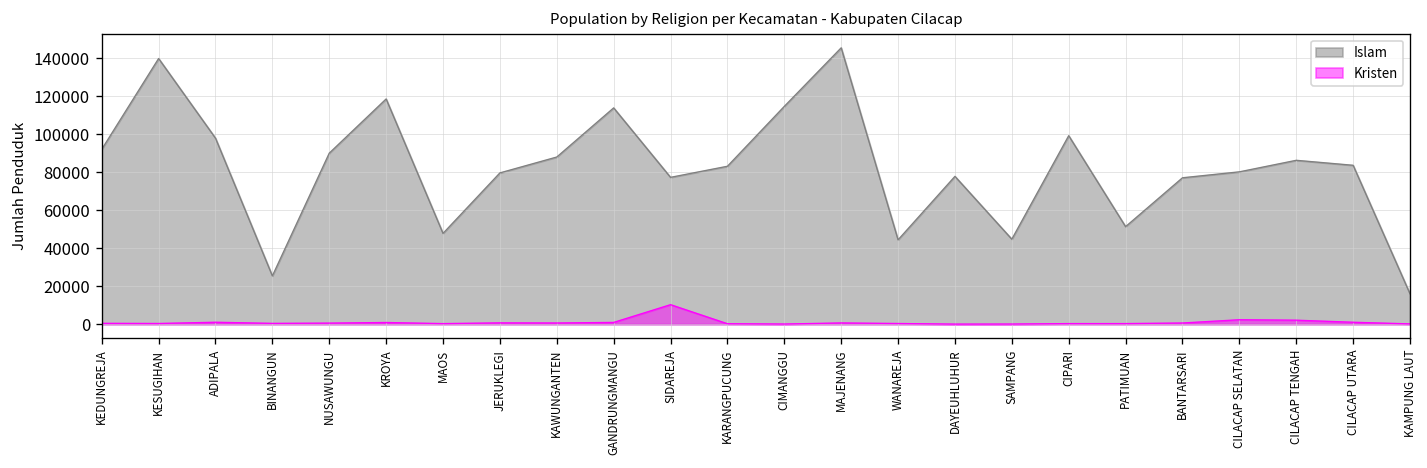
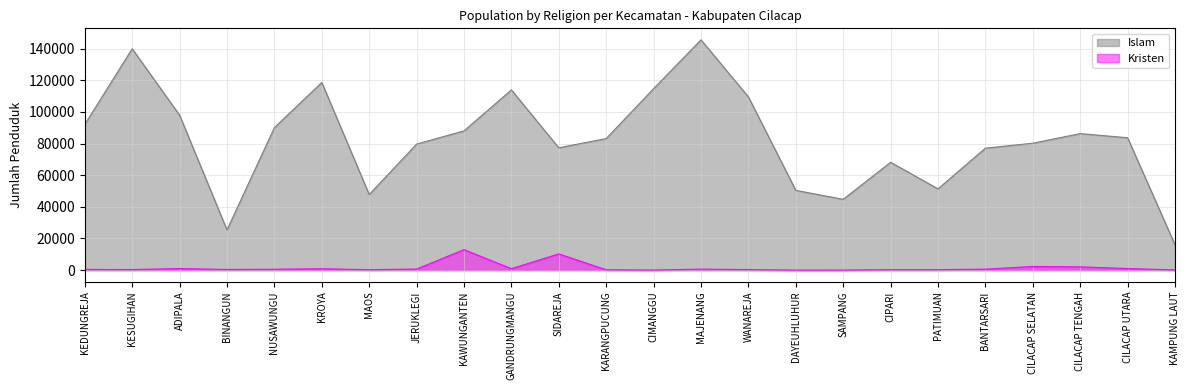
  {
    "Islam": {
      "KEDUNGREJA": 92000,
      "KESUGIHAN": 140000,
      "ADIPALA": 98000,
      "BINANGUN": 25000,
      "NUSAWUNGU": 90000,
      "KROYA": 119000,
      "MAOS": 48000,
      "JERUKLEGI": 80000,
      "KAWUNGANTEN": 88000,
      "GANDRUNGMANGU": 114000,
      "SIDAREJA": 77000,
      "KARANGPUCUNG": 83000,
      "CIMANGGU": 115000,
      "MAJENANG": 146000,
-     "WANAREJA": 44000,
-     "DAYEUHLUHUR": 78000,
+     "WANAREJA": 110000,
+     "DAYEUHLUHUR": 50000,
      "SAMPANG": 45000,
-     "CIPARI": 99000,
+     "CIPARI": 68000,
      "PATIMUAN": 51000,
      "BANTARSARI": 77000,
      "CILACAP SELATAN": 80000,
      "CILACAP TENGAH": 86000,
      "CILACAP UTARA": 84000,
      "KAMPUNG LAUT": 16000
    },
    "Kristen": {
      "KEDUNGREJA": 0,
      "KESUGIHAN": 0,
      "ADIPALA": 1000,
      "BINANGUN": 0,
      "NUSAWUNGU": 1000,
      "KROYA": 1000,
      "MAOS": 0,
      "JERUKLEGI": 1000,
-     "KAWUNGANTEN": 1000,
+     "KAWUNGANTEN": 13000,
      "GANDRUNGMANGU": 1000,
      "SIDAREJA": 10000,
      "KARANGPUCUNG": 0,
      "CIMANGGU": 0,
      "MAJENANG": 1000,
      "WANAREJA": 0,
      "DAYEUHLUHUR": 0,
      "SAMPANG": 0,
      "CIPARI": 0,
      "PATIMUAN": 0,
      "BANTARSARI": 1000,
      "CILACAP SELATAN": 2000,
      "CILACAP TENGAH": 2000,
      "CILACAP UTARA": 1000,
      "KAMPUNG LAUT": 0
    }
  }
